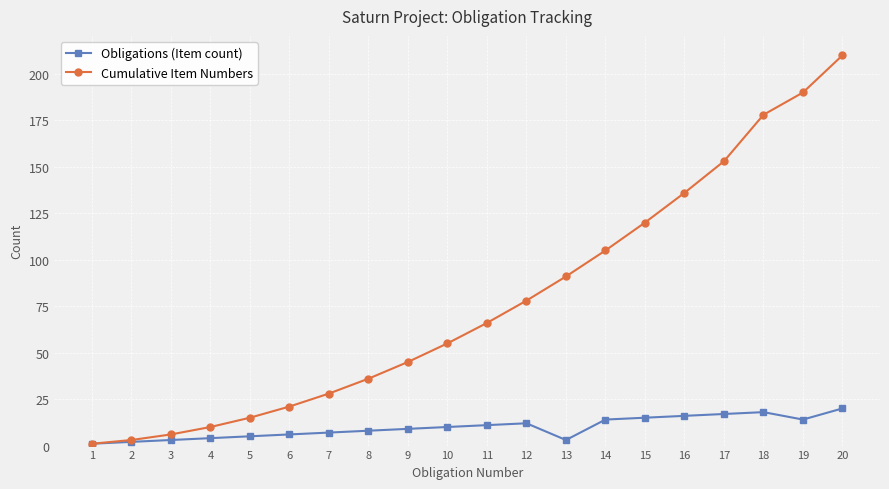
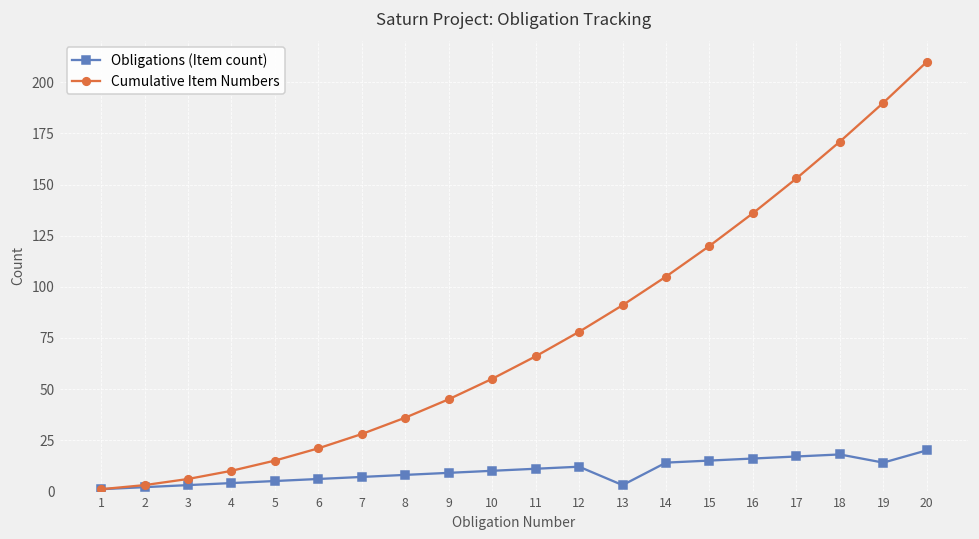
  {
    "Obligations (Item count)": {
      "3": 3,
      "4": 4,
      "5": 5,
      "6": 6,
      "7": 7,
      "8": 8,
      "9": 9,
      "10": 10,
      "11": 11,
      "12": 12,
      "13": 3,
      "14": 14,
      "15": 15,
      "16": 16,
      "17": 17,
      "18": 18,
      "19": 14,
      "20": 20
    },
    "Cumulative Item Numbers": {
      "3": 6,
      "4": 10,
      "5": 15,
      "6": 21,
      "7": 28,
      "8": 36,
      "9": 45,
      "10": 55,
      "11": 66,
      "12": 78,
      "13": 91,
      "14": 105,
      "15": 120,
      "16": 136,
      "17": 153,
-     "18": 178,
+     "18": 171,
      "19": 190,
      "20": 210
    }
  }
